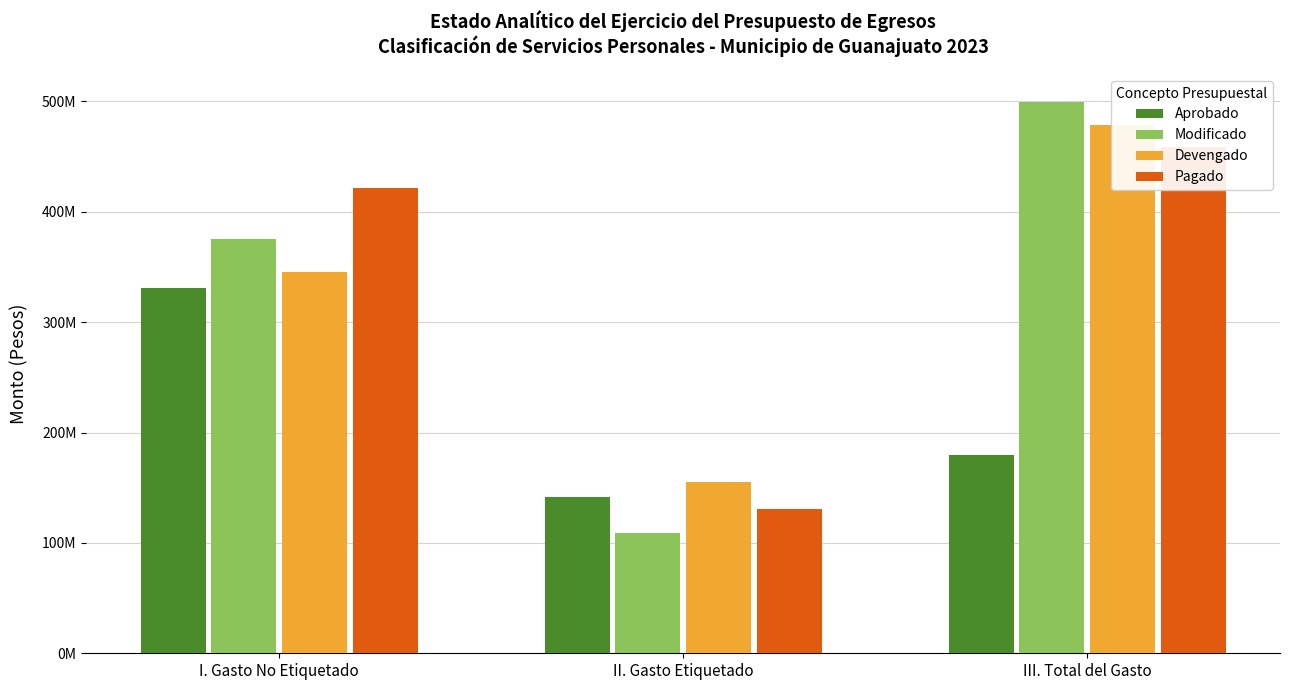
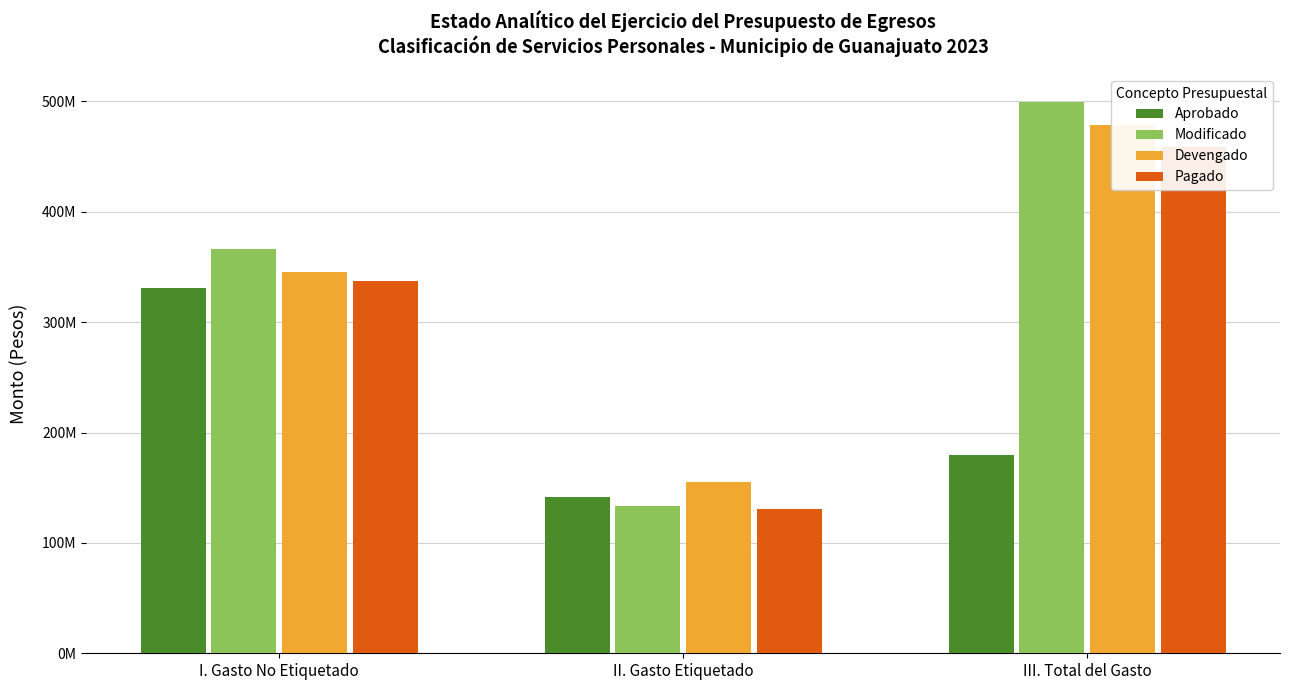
  {
    "Aprobado": {
      "I. Gasto No Etiquetado": 331000000,
      "II. Gasto Etiquetado": 141000000,
      "III. Total del Gasto": 180000000
    },
    "Modificado": {
-     "I. Gasto No Etiquetado": 375000000,
-     "II. Gasto Etiquetado": 109000000,
+     "I. Gasto No Etiquetado": 366000000,
+     "II. Gasto Etiquetado": 134000000,
      "III. Total del Gasto": 500000000
    },
    "Devengado": {
      "I. Gasto No Etiquetado": 345000000,
      "II. Gasto Etiquetado": 155000000
    },
    "Pagado": {
-     "I. Gasto No Etiquetado": 422000000,
+     "I. Gasto No Etiquetado": 337000000,
      "II. Gasto Etiquetado": 131000000
    }
  }
